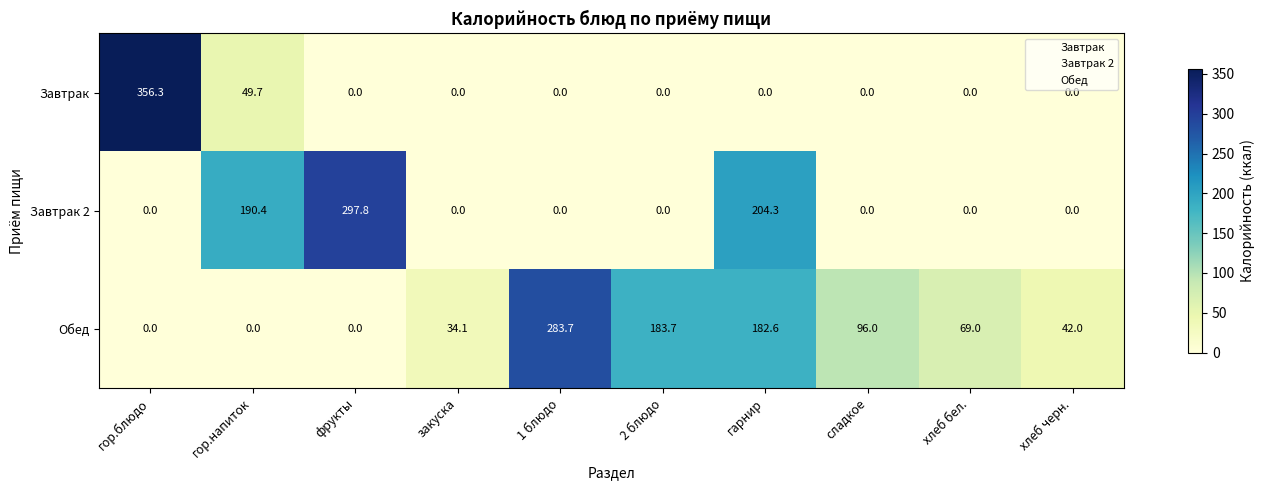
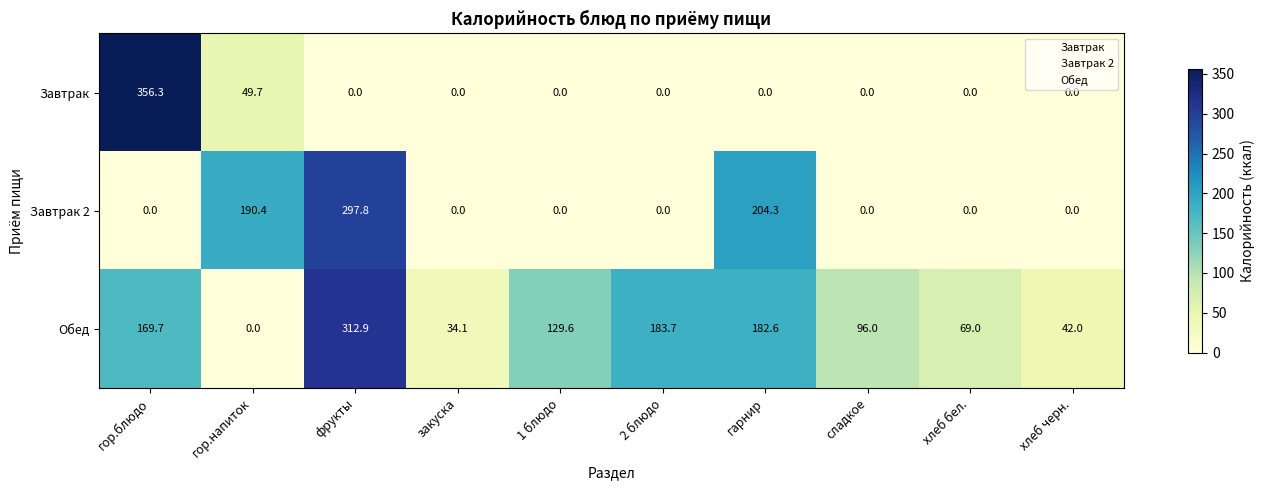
  {
    "Завтрак": {
      "гор.блюдо": 356.3,
      "гор.напиток": 49.7,
      "фрукты": 0.0,
      "закуска": 0.0,
      "1 блюдо": 0.0,
      "2 блюдо": 0.0,
      "гарнир": 0.0,
      "сладкое": 0.0,
      "хлеб бел.": 0.0
    },
    "Завтрак 2": {
      "гор.блюдо": 0.0,
      "гор.напиток": 190.4,
      "фрукты": 297.8,
      "закуска": 0.0,
      "1 блюдо": 0.0,
      "2 блюдо": 0.0,
      "гарнир": 204.3,
      "сладкое": 0.0,
      "хлеб бел.": 0.0,
      "хлеб черн.": 0.0
    },
    "Обед": {
-     "гор.блюдо": 0.0,
+     "гор.блюдо": 169.7,
      "гор.напиток": 0.0,
-     "фрукты": 0.0,
+     "фрукты": 312.9,
      "закуска": 34.1,
-     "1 блюдо": 283.7,
+     "1 блюдо": 129.6,
      "2 блюдо": 183.7,
      "гарнир": 182.6,
      "сладкое": 96.0,
      "хлеб бел.": 69.0,
      "хлеб черн.": 42.0
    }
  }
